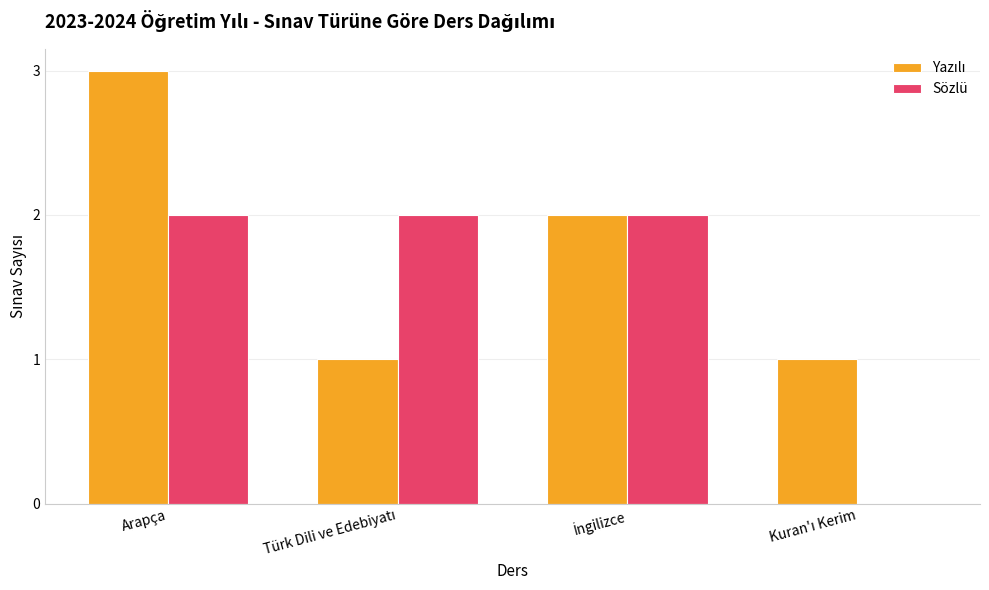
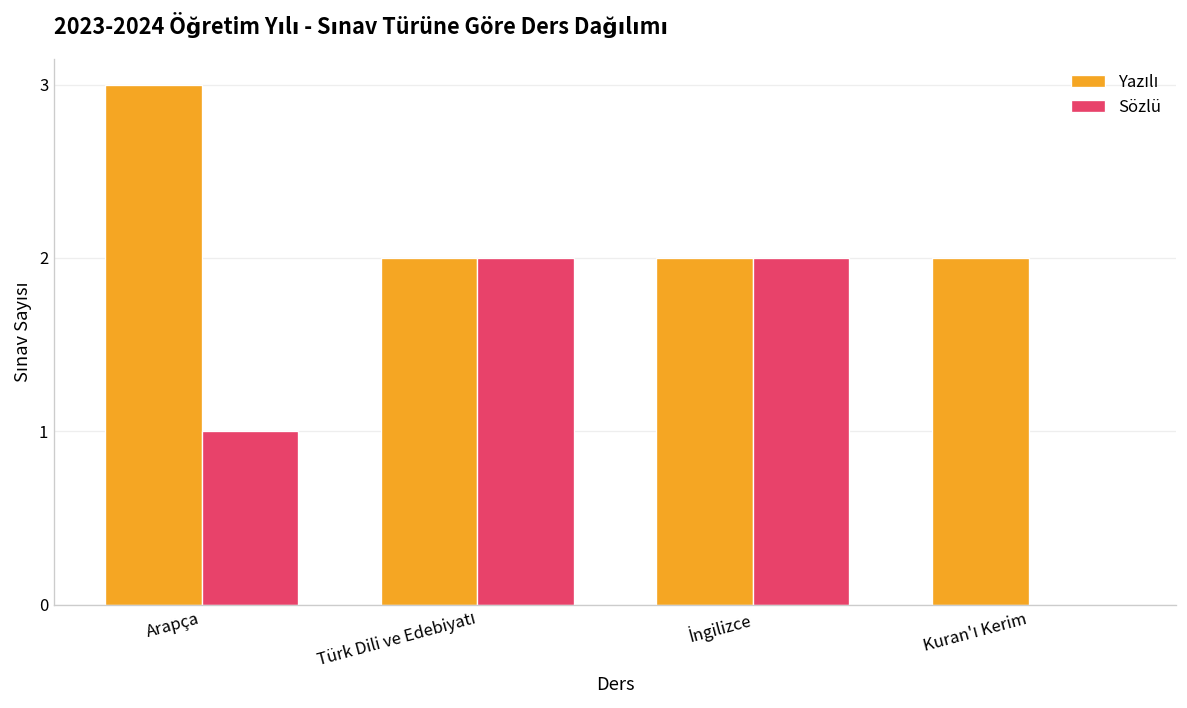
  {
    "Yazılı": {
      "Arapça": 3,
-     "Türk Dili ve Edebiyatı": 1,
+     "Türk Dili ve Edebiyatı": 2,
      "İngilizce": 2,
-     "Kuran'ı Kerim": 1
+     "Kuran'ı Kerim": 2
    },
    "Sözlü": {
-     "Arapça": 2,
+     "Arapça": 1,
      "Türk Dili ve Edebiyatı": 2,
      "İngilizce": 2,
      "Kuran'ı Kerim": 0
    }
  }
